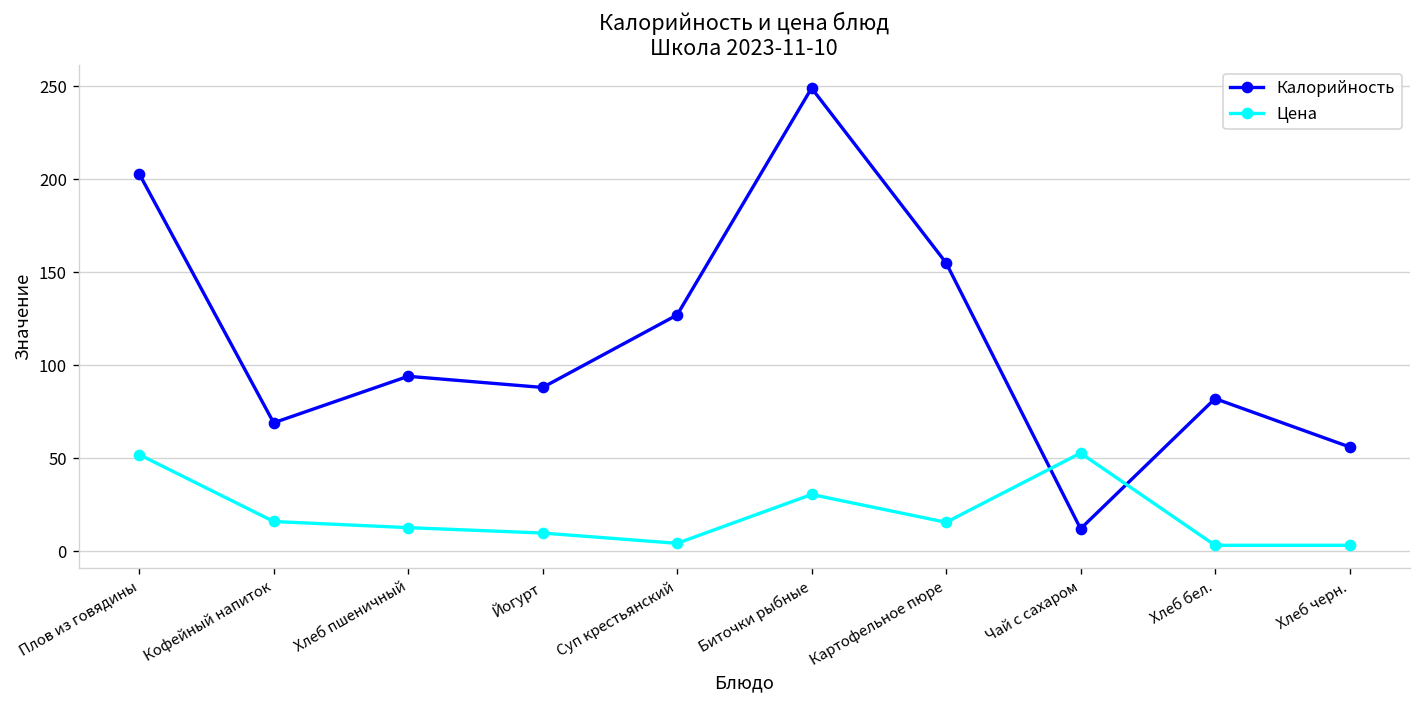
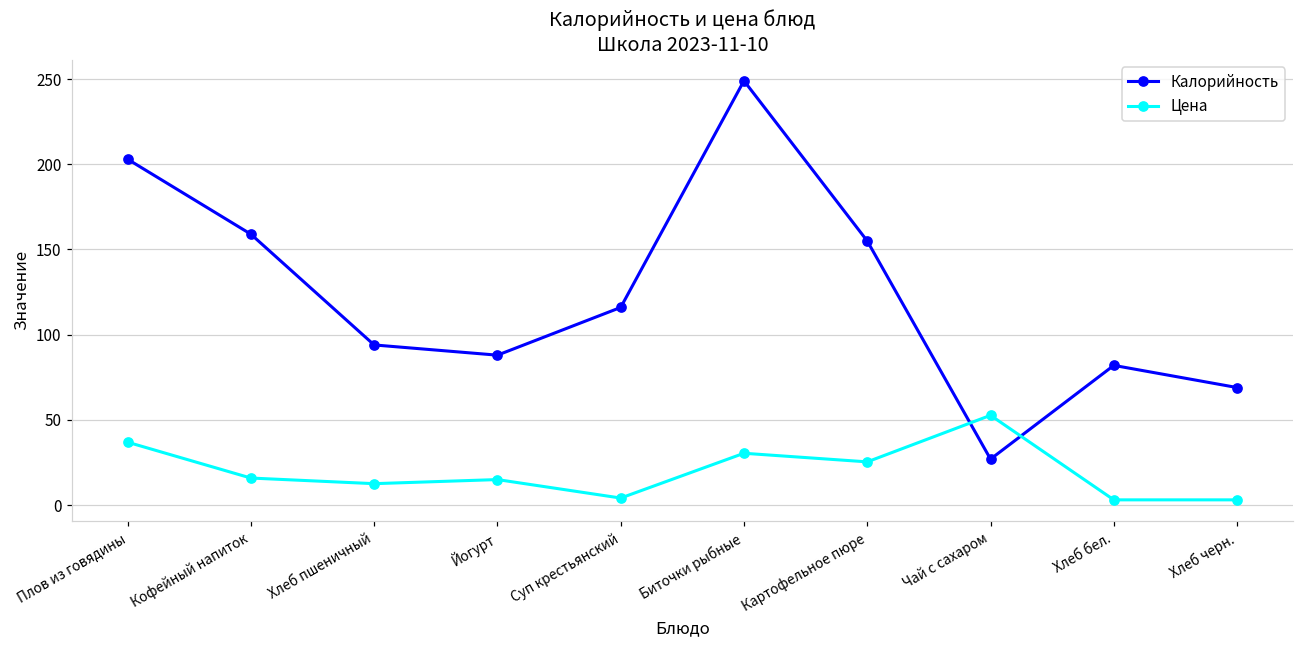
  {
    "Калорийность": {
      "Плов из говядины": 203,
-     "Кофейный напиток": 69,
+     "Кофейный напиток": 159,
      "Хлеб пшеничный": 94,
      "Йогурт": 88,
-     "Суп крестьянский": 127,
+     "Суп крестьянский": 116,
      "Биточки рыбные": 249,
      "Картофельное пюре": 155,
-     "Чай с сахаром": 12,
+     "Чай с сахаром": 27,
      "Хлеб бел.": 82,
-     "Хлеб черн.": 56
+     "Хлеб черн.": 69
    },
    "Цена": {
-     "Плов из говядины": 52,
+     "Плов из говядины": 37,
      "Кофейный напиток": 16,
      "Хлеб пшеничный": 13,
-     "Йогурт": 10,
+     "Йогурт": 15,
      "Суп крестьянский": 4,
      "Биточки рыбные": 30,
-     "Картофельное пюре": 15,
+     "Картофельное пюре": 25,
      "Чай с сахаром": 53,
      "Хлеб бел.": 3,
      "Хлеб черн.": 3
    }
  }
